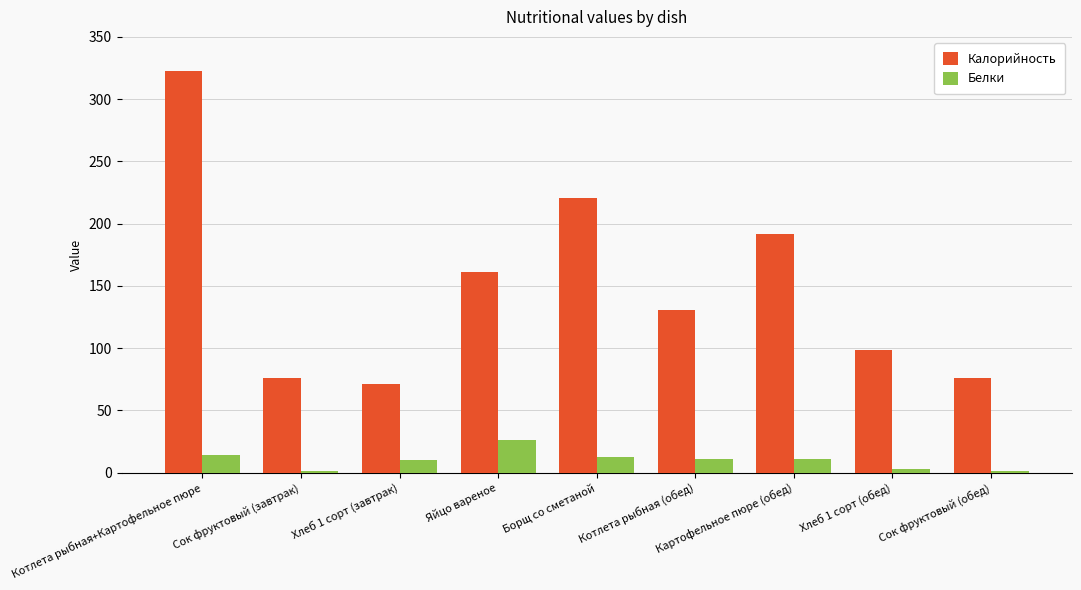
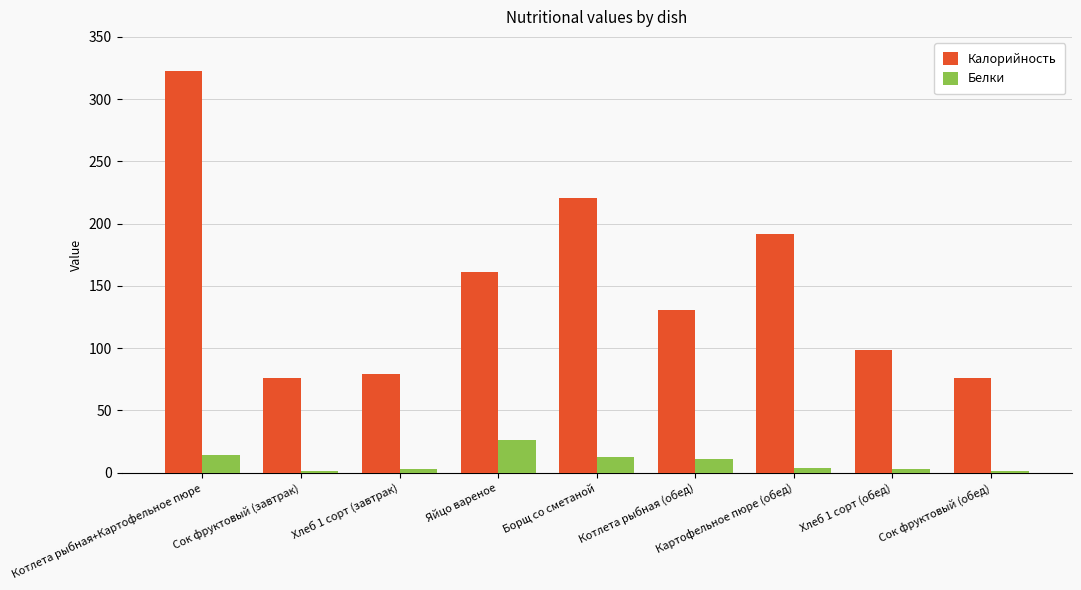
  {
    "Калорийность": {
      "Котлета рыбная+Картофельное пюре": 323,
      "Сок фруктовый (завтрак)": 76,
-     "Хлеб 1 сорт (завтрак)": 72,
+     "Хлеб 1 сорт (завтрак)": 79,
      "Яйцо вареное": 162,
      "Борщ со сметаной": 221,
      "Котлета рыбная (обед)": 131,
      "Картофельное пюре (обед)": 192,
      "Хлеб 1 сорт (обед)": 99,
      "Сок фруктовый (обед)": 76
    },
    "Белки": {
      "Котлета рыбная+Картофельное пюре": 14,
-     "Хлеб 1 сорт (завтрак)": 10,
+     "Хлеб 1 сорт (завтрак)": 3,
      "Яйцо вареное": 26,
      "Борщ со сметаной": 13,
      "Котлета рыбная (обед)": 11,
-     "Картофельное пюре (обед)": 11,
+     "Картофельное пюре (обед)": 4,
      "Хлеб 1 сорт (обед)": 3
    }
  }
